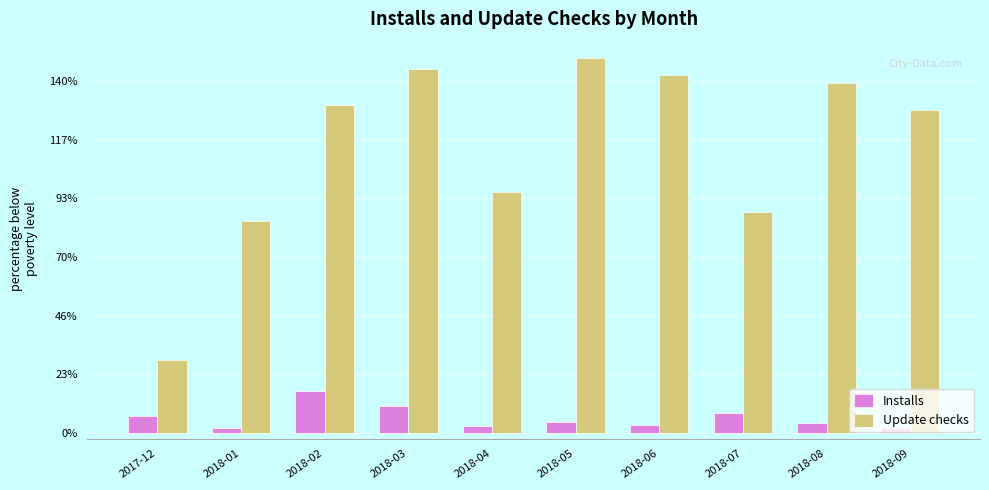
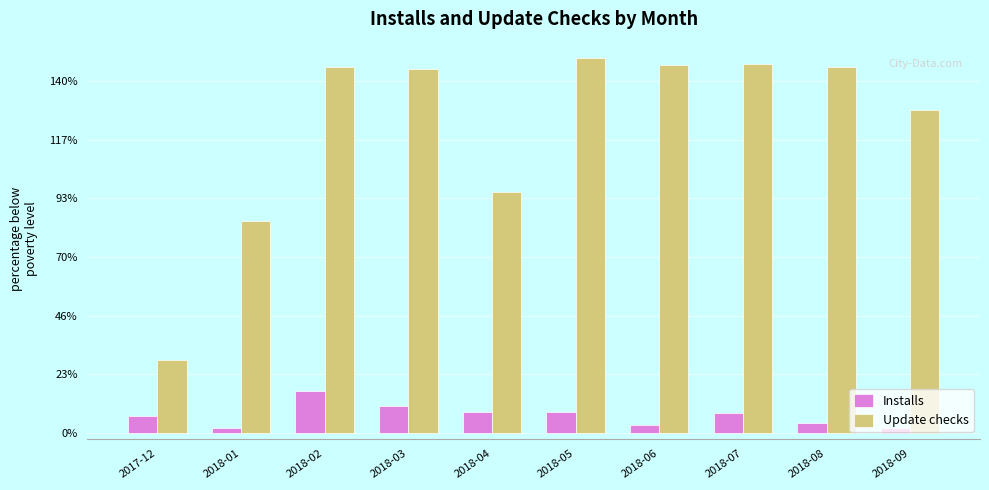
  {
    "Installs": {
      "2017-12": "7%",
      "2018-01": "2%",
      "2018-02": "17%",
      "2018-03": "11%",
-     "2018-04": "3%",
-     "2018-05": "4%",
+     "2018-04": "8%",
+     "2018-05": "8%",
      "2018-06": "3%",
      "2018-07": "8%",
      "2018-08": "4%"
    },
    "Update checks": {
      "2017-12": "29%",
      "2018-01": "84%",
-     "2018-02": "131%",
+     "2018-02": "146%",
      "2018-03": "145%",
      "2018-04": "96%",
      "2018-05": "149%",
-     "2018-06": "142%",
-     "2018-07": "88%",
-     "2018-08": "139%",
+     "2018-06": "147%",
+     "2018-07": "147%",
+     "2018-08": "146%",
      "2018-09": "128%"
    }
  }
